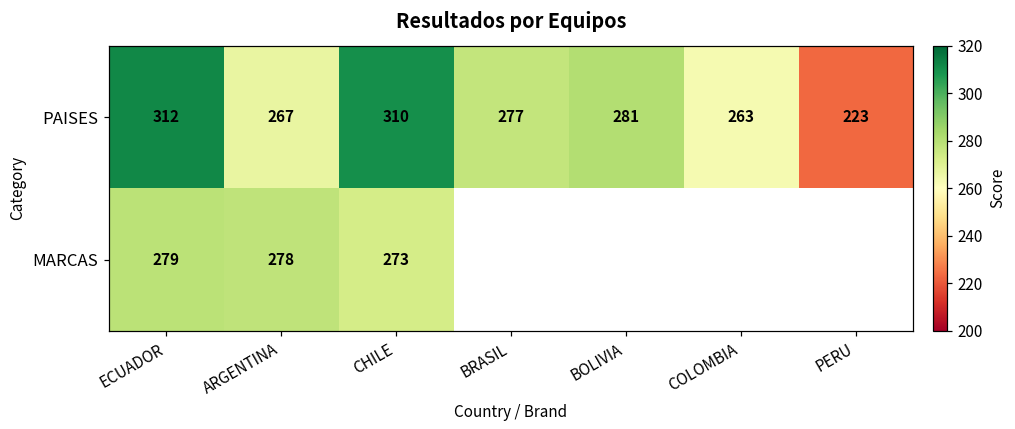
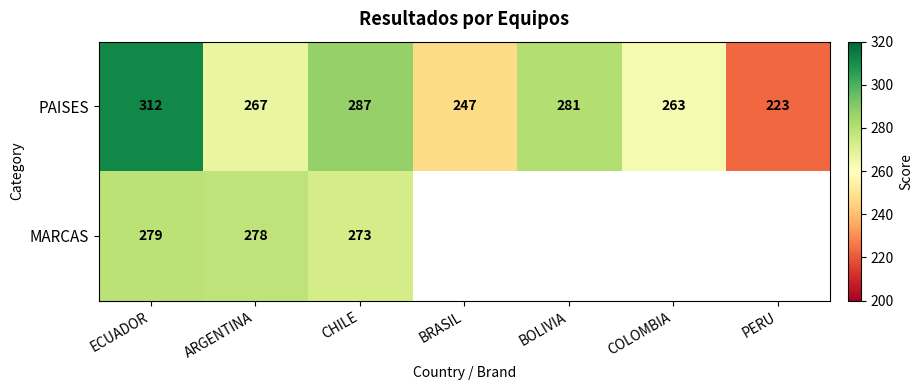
  {
    "PAISES": {
      "ECUADOR": 312,
      "ARGENTINA": 267,
-     "CHILE": 310,
-     "BRASIL": 277,
+     "CHILE": 287,
+     "BRASIL": 247,
      "BOLIVIA": 281,
      "COLOMBIA": 263,
      "PERU": 223
    },
    "MARCAS": {
      "ECUADOR": 279,
      "ARGENTINA": 278,
      "CHILE": 273
    }
  }
